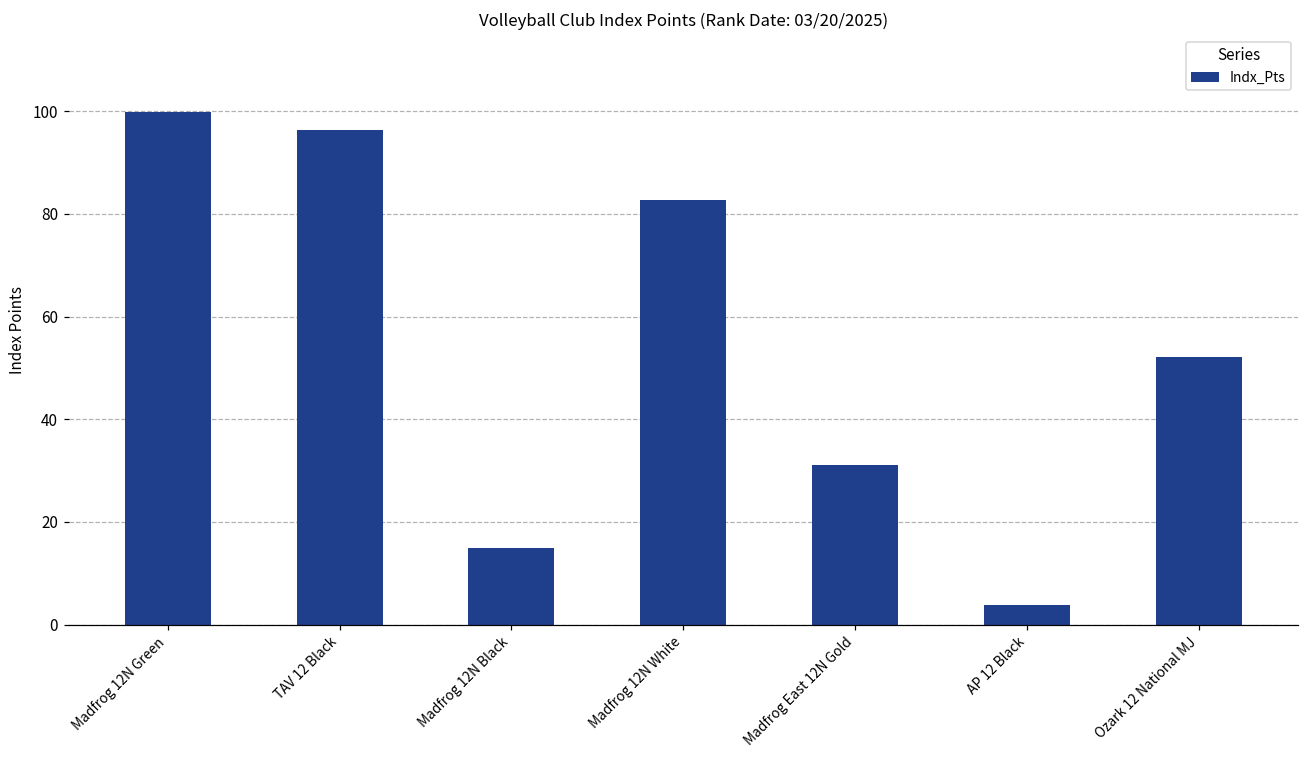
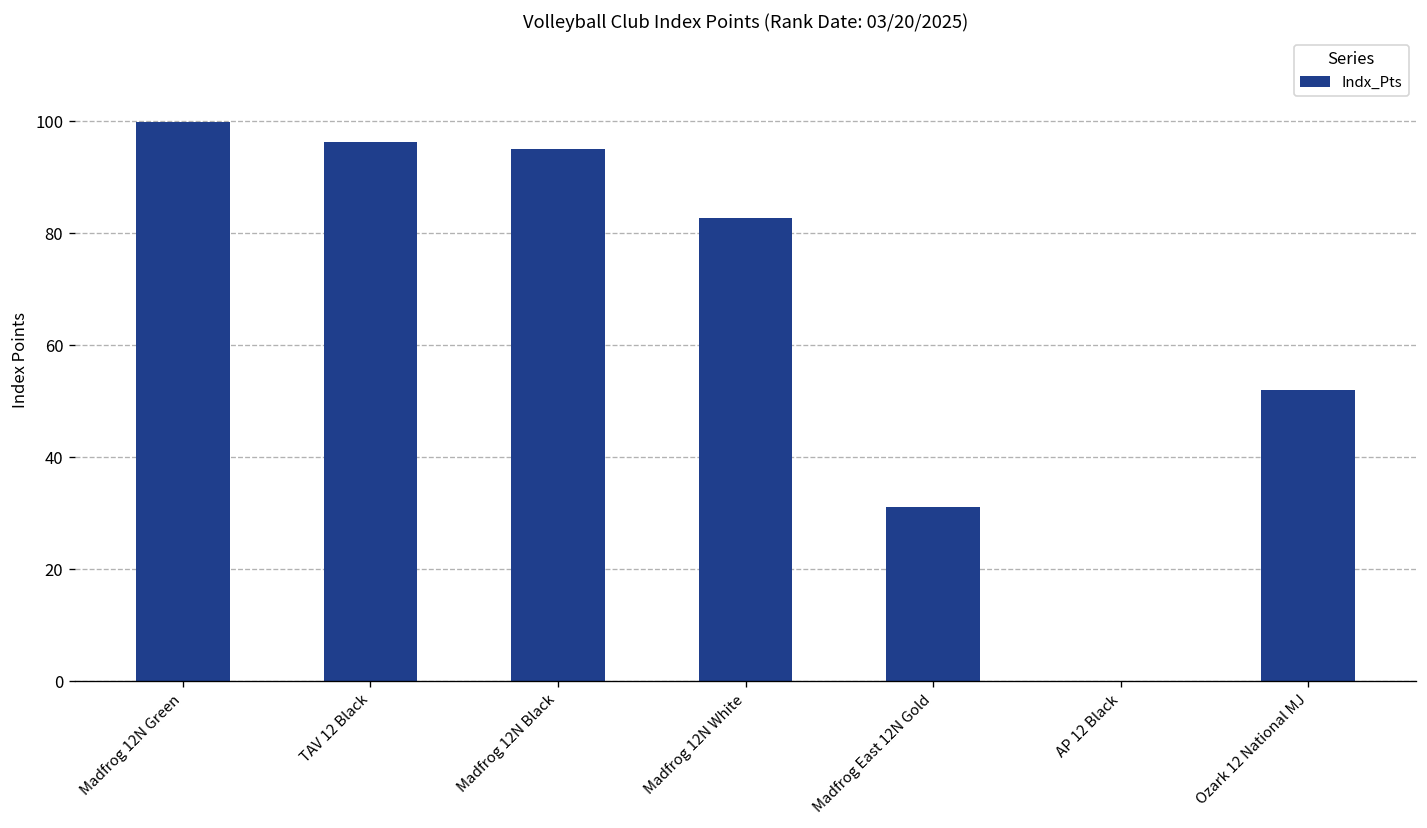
  {
    "Madfrog 12N Green": 100,
    "TAV 12 Black": 96,
-   "Madfrog 12N Black": 15,
+   "Madfrog 12N Black": 95,
    "Madfrog 12N White": 83,
    "Madfrog East 12N Gold": 31,
-   "AP 12 Black": 4,
+   "AP 12 Black": 0,
    "Ozark 12 National MJ": 52
  }
